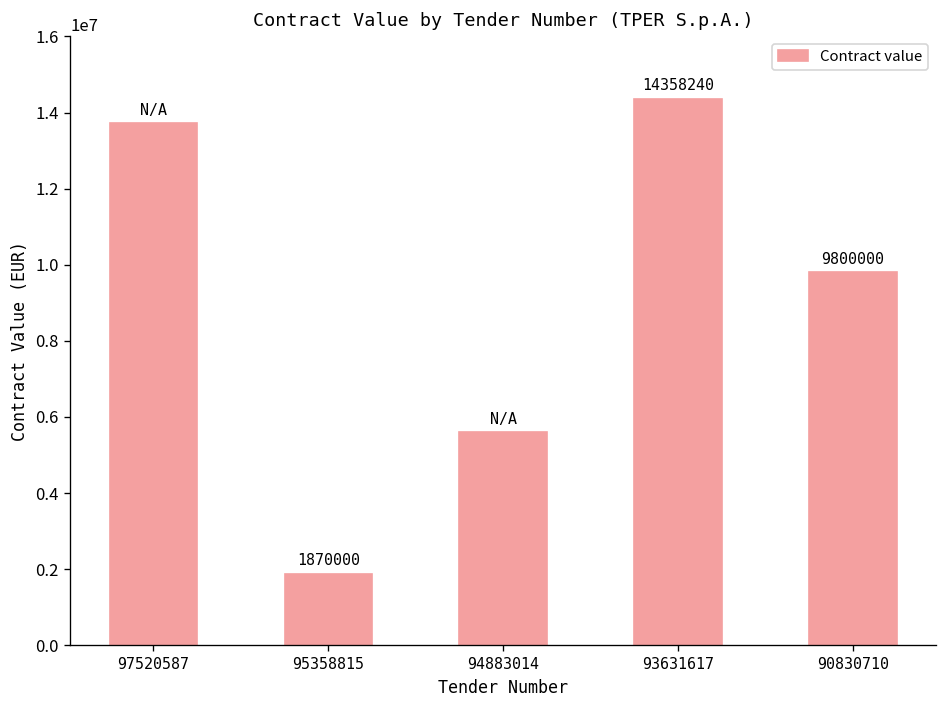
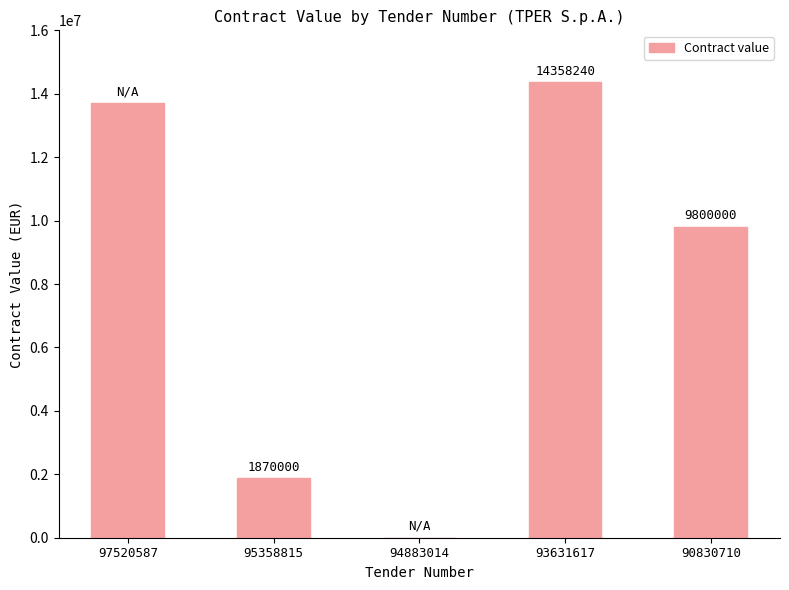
  {
    "97520587": 13700000,
-   "94883014": 5600000
+   "94883014": 0
  }
